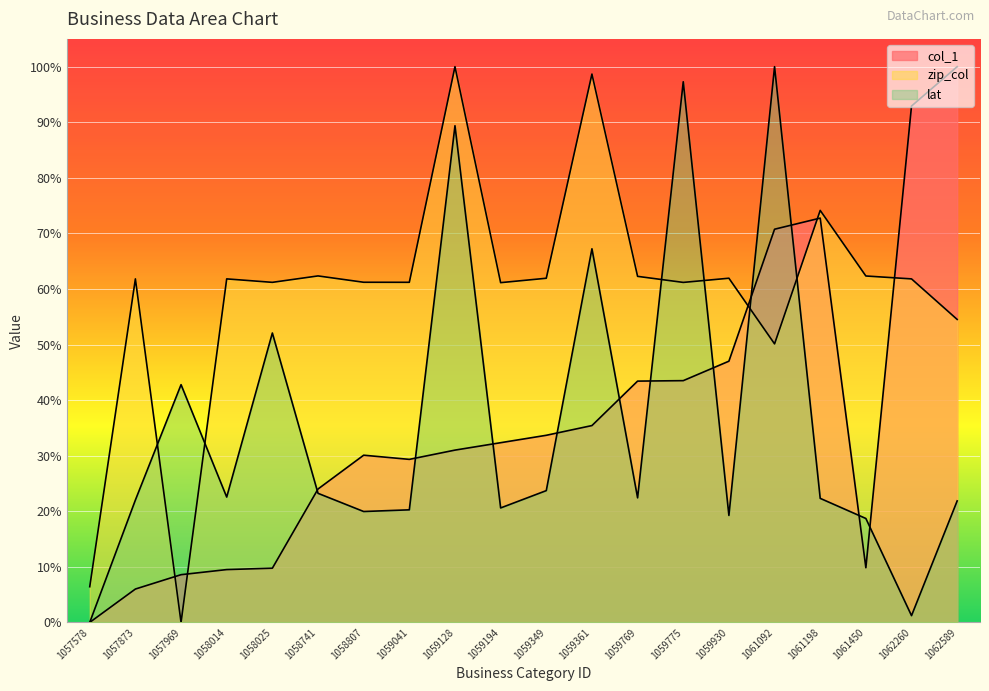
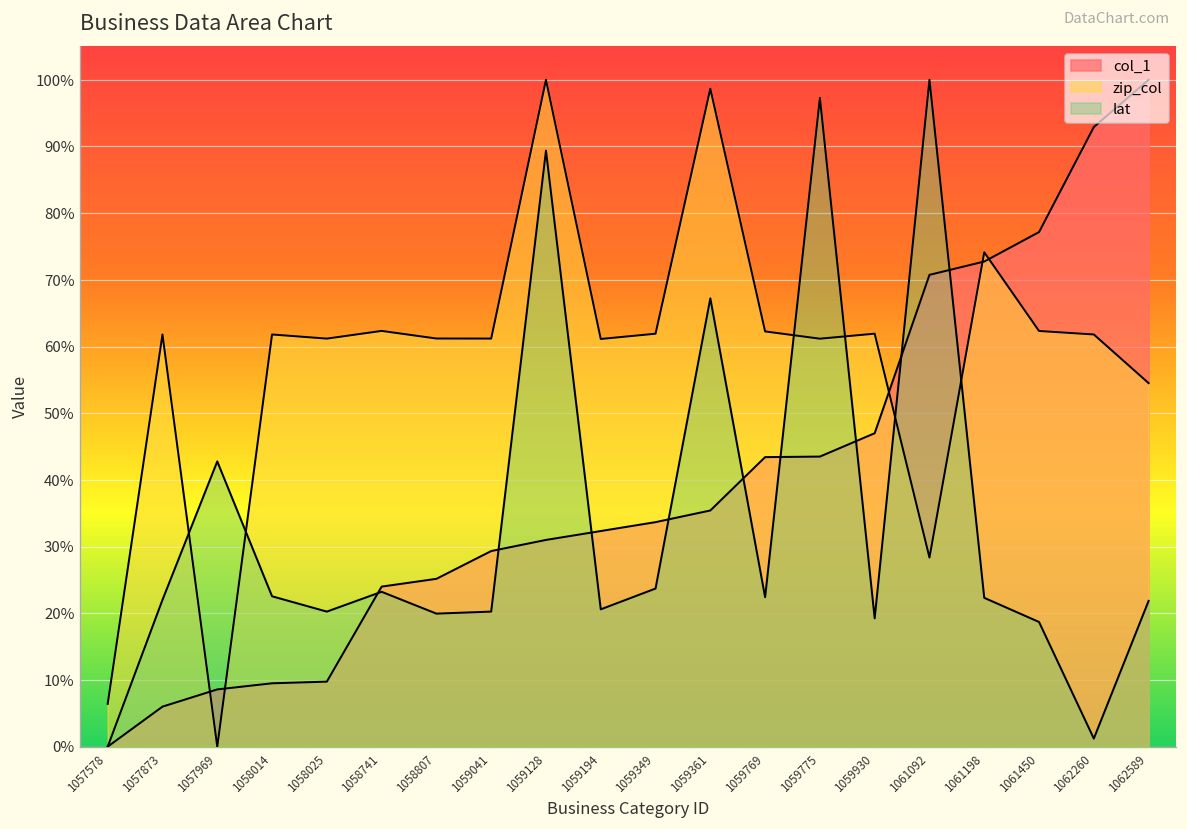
  {
    "col_1": {
      "1057873": "6%",
      "1057969": "9%",
      "1058014": "10%",
      "1058025": "10%",
      "1058741": "24%",
-     "1058807": "30%",
+     "1058807": "25%",
      "1059041": "29%",
      "1059128": "31%",
      "1059194": "32%",
      "1059349": "34%",
      "1059361": "35%",
      "1059769": "43%",
      "1059775": "44%",
      "1059930": "47%",
      "1061092": "71%",
      "1061198": "73%",
-     "1061450": "10%"
+     "1061450": "77%"
    },
    "zip_col": {
      "1057578": "6%",
      "1057873": "62%",
      "1057969": "0%",
      "1058014": "62%",
      "1058025": "61%",
      "1058741": "62%",
      "1058807": "61%",
      "1059041": "61%",
      "1059128": "100%",
      "1059194": "61%",
      "1059349": "62%",
      "1059361": "99%",
      "1059769": "62%",
      "1059775": "61%",
      "1059930": "62%",
-     "1061092": "50%",
+     "1061092": "28%",
      "1061198": "74%",
      "1061450": "62%",
      "1062260": "62%",
      "1062589": "55%"
    },
    "lat": {
      "1057873": "22%",
      "1057969": "43%",
      "1058014": "23%",
-     "1058025": "52%",
+     "1058025": "20%",
      "1058741": "23%",
      "1058807": "20%",
      "1059041": "20%",
      "1059128": "89%",
      "1059194": "21%",
      "1059349": "24%",
      "1059361": "67%",
      "1059769": "22%",
      "1059775": "97%",
      "1059930": "19%",
      "1061092": "100%",
      "1061198": "22%",
      "1061450": "19%",
      "1062260": "1%",
      "1062589": "22%"
    }
  }
